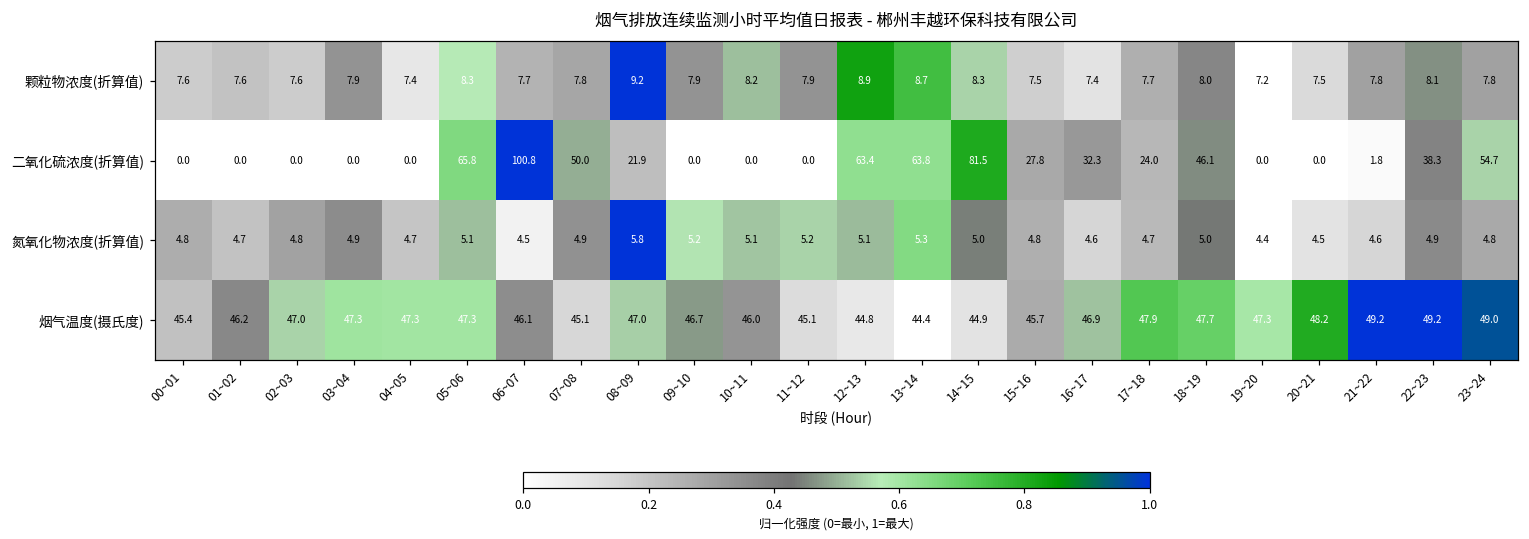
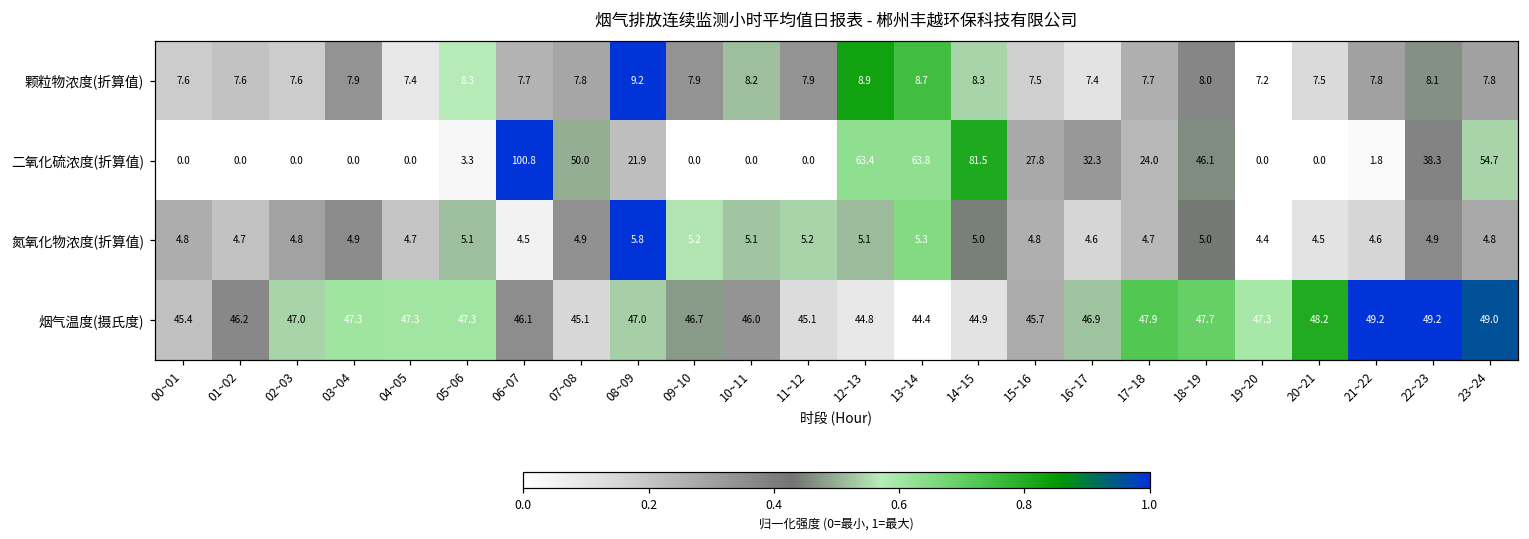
  {
    "颗粒物浓度(折算值)": {
      "00~01": 7.6,
      "01~02": 7.6,
      "02~03": 7.6,
      "03~04": 7.9,
      "04~05": 7.4,
      "05~06": 8.3,
      "06~07": 7.7,
      "07~08": 7.8,
      "08~09": 9.2,
      "09~10": 7.9,
      "10~11": 8.2,
      "11~12": 7.9,
      "12~13": 8.9,
      "13~14": 8.7,
      "14~15": 8.3,
      "15~16": 7.5,
      "16~17": 7.4,
      "17~18": 7.7,
      "18~19": 8.0,
      "19~20": 7.2,
      "20~21": 7.5,
      "21~22": 7.8,
      "22~23": 8.1,
      "23~24": 7.8
    },
    "二氧化硫浓度(折算值)": {
      "00~01": 0.0,
      "01~02": 0.0,
      "02~03": 0.0,
      "03~04": 0.0,
      "04~05": 0.0,
-     "05~06": 65.8,
+     "05~06": 3.3,
      "06~07": 100.8,
      "07~08": 50.0,
      "08~09": 21.9,
      "09~10": 0.0,
      "10~11": 0.0,
      "11~12": 0.0,
      "12~13": 63.4,
      "13~14": 63.8,
      "14~15": 81.5,
      "15~16": 27.8,
      "16~17": 32.3,
      "17~18": 24.0,
      "18~19": 46.1,
      "19~20": 0.0,
      "20~21": 0.0,
      "21~22": 1.8,
      "22~23": 38.3,
      "23~24": 54.7
    },
    "氮氧化物浓度(折算值)": {
      "00~01": 4.8,
      "01~02": 4.7,
      "02~03": 4.8,
      "03~04": 4.9,
      "04~05": 4.7,
      "05~06": 5.1,
      "06~07": 4.5,
      "07~08": 4.9,
      "08~09": 5.8,
      "09~10": 5.2,
      "10~11": 5.1,
      "11~12": 5.2,
      "12~13": 5.1,
      "13~14": 5.3,
      "14~15": 5.0,
      "15~16": 4.8,
      "16~17": 4.6,
      "17~18": 4.7,
      "18~19": 5.0,
      "19~20": 4.4,
      "20~21": 4.5,
      "21~22": 4.6,
      "22~23": 4.9,
      "23~24": 4.8
    },
    "烟气温度(摄氏度)": {
      "00~01": 45.4,
      "01~02": 46.2,
      "02~03": 47.0,
      "03~04": 47.3,
      "04~05": 47.3,
      "05~06": 47.3,
      "06~07": 46.1,
      "07~08": 45.1,
      "08~09": 47.0,
      "09~10": 46.7,
      "10~11": 46.0,
      "11~12": 45.1,
      "12~13": 44.8,
      "13~14": 44.4,
      "14~15": 44.9,
      "15~16": 45.7,
      "16~17": 46.9,
      "17~18": 47.9,
      "18~19": 47.7,
      "19~20": 47.3,
      "20~21": 48.2,
      "21~22": 49.2,
      "22~23": 49.2,
      "23~24": 49.0
    }
  }
